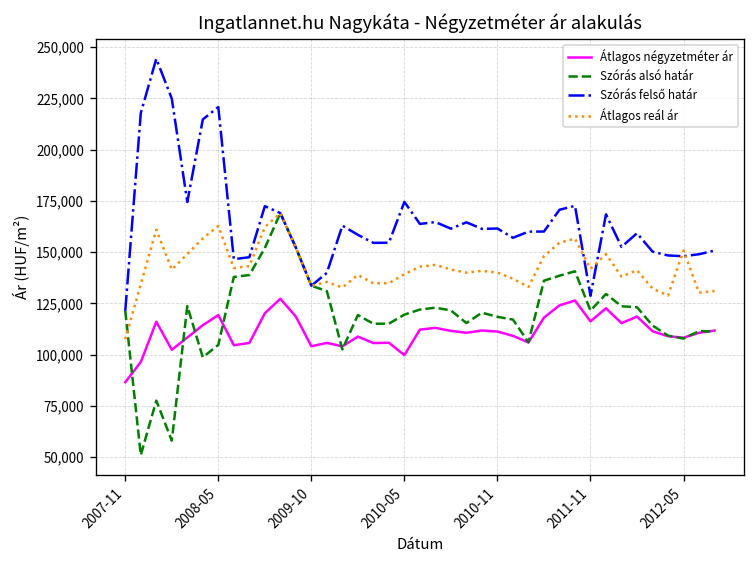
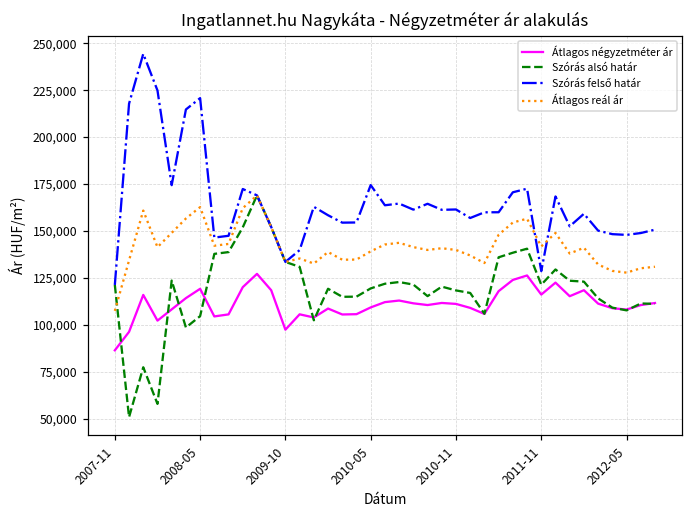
  {
    "Átlagos négyzetméter ár": {
      "2007-11": "87,000",
      "2008-05": "119,000",
-     "2009-10": "104,000",
-     "2010-05": "100,000",
+     "2009-10": "98,000",
+     "2010-05": "109,000",
      "2010-11": "111,000",
      "2011-11": "116,000"
    },
    "Szórás alsó határ": {
      "2008-05": "105,000",
      "2010-05": "119,000",
      "2010-11": "118,000",
      "2011-11": "121,000"
    },
    "Szórás felső határ": {
      "2008-05": "221,000",
      "2010-05": "174,000",
      "2010-11": "161,000",
      "2011-11": "129,000",
      "2012-05": "148,000"
    },
    "Átlagos reál ár": {
      "2007-11": "108,000",
      "2008-05": "163,000",
      "2010-05": "139,000",
      "2010-11": "140,000",
      "2011-11": "142,000",
-     "2012-05": "151,000"
+     "2012-05": "128,000"
    }
  }
